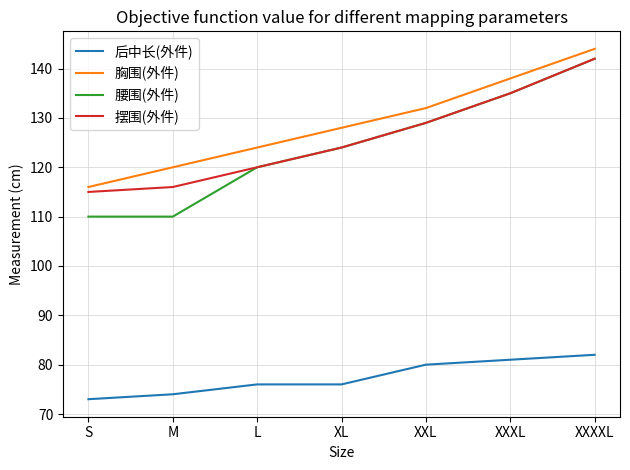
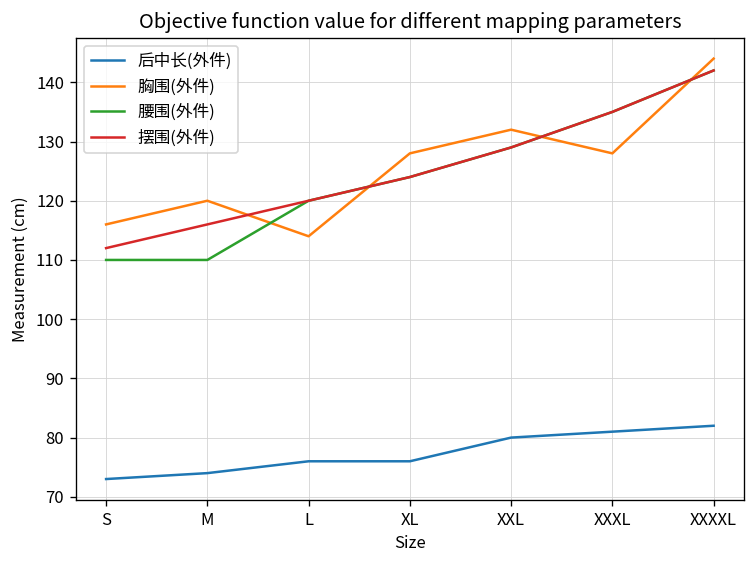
  {
    "后中长(外件)": {
      "S": 73,
      "M": 74,
      "L": 76,
      "XL": 76,
      "XXL": 80,
      "XXXL": 81,
      "XXXXL": 82
    },
    "胸围(外件)": {
      "S": 116,
      "M": 120,
-     "L": 124,
+     "L": 114,
      "XL": 128,
      "XXL": 132,
-     "XXXL": 138,
+     "XXXL": 128,
      "XXXXL": 144
    },
    "腰围(外件)": {
      "S": 110,
      "M": 110
    },
    "摆围(外件)": {
-     "S": 115,
+     "S": 112,
      "M": 116
    }
  }
